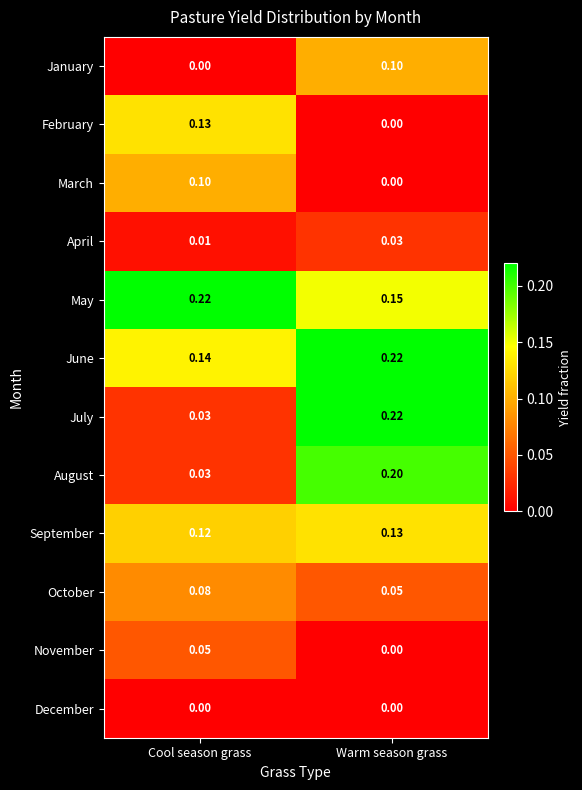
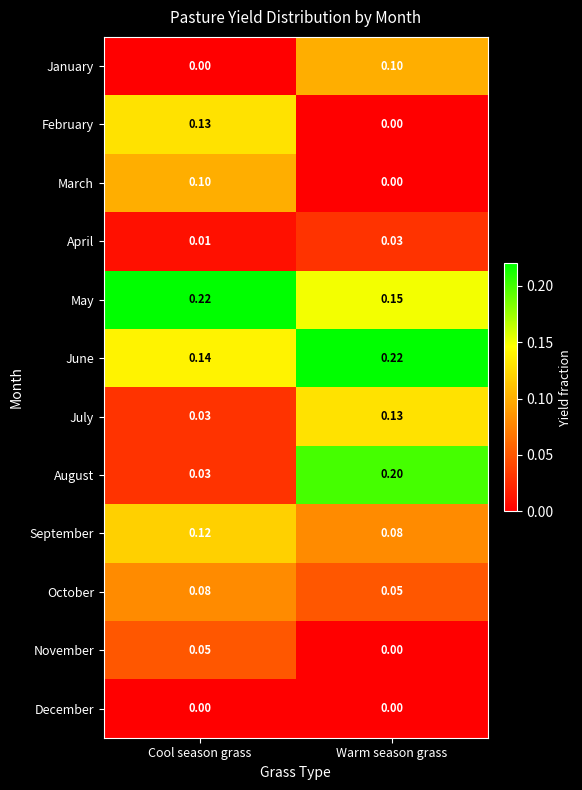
  {
    "January": {
      "Cool season grass": 0.00,
      "Warm season grass": 0.10
    },
    "February": {
      "Cool season grass": 0.13,
      "Warm season grass": 0.00
    },
    "March": {
      "Cool season grass": 0.10,
      "Warm season grass": 0.00
    },
    "April": {
      "Cool season grass": 0.01,
      "Warm season grass": 0.03
    },
    "May": {
      "Cool season grass": 0.22,
      "Warm season grass": 0.15
    },
    "June": {
      "Cool season grass": 0.14,
      "Warm season grass": 0.22
    },
    "July": {
      "Cool season grass": 0.03,
-     "Warm season grass": 0.22
+     "Warm season grass": 0.13
    },
    "August": {
      "Cool season grass": 0.03,
      "Warm season grass": 0.20
    },
    "September": {
      "Cool season grass": 0.12,
-     "Warm season grass": 0.13
+     "Warm season grass": 0.08
    },
    "October": {
      "Cool season grass": 0.08,
      "Warm season grass": 0.05
    },
    "November": {
      "Cool season grass": 0.05,
      "Warm season grass": 0.00
    },
    "December": {
      "Cool season grass": 0.00,
      "Warm season grass": 0.00
    }
  }
